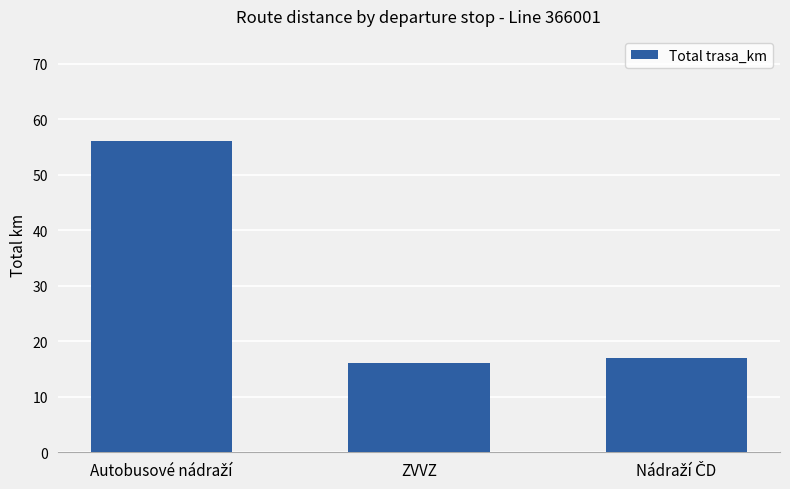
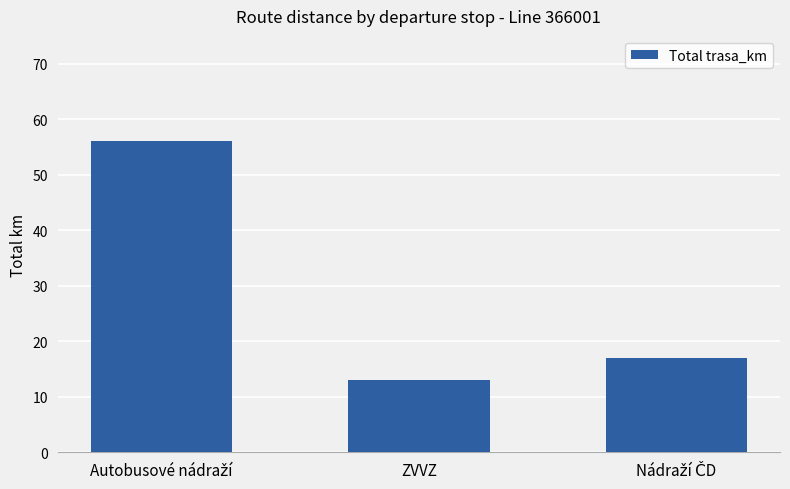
  {
    "Autobusové nádraží": 56,
-   "ZVVZ": 16,
+   "ZVVZ": 13,
    "Nádraží ČD": 17
  }
